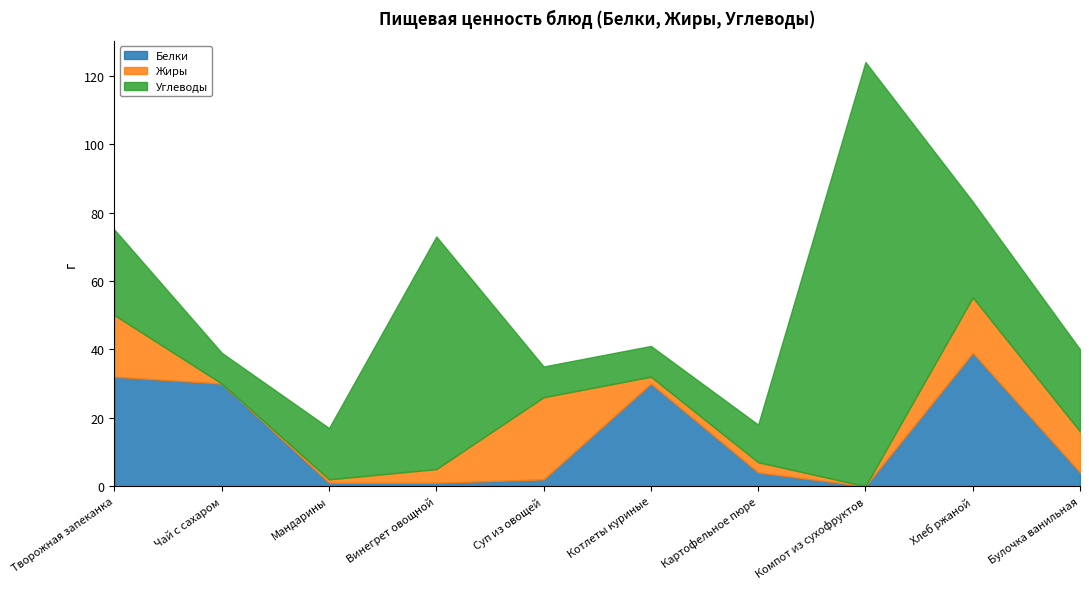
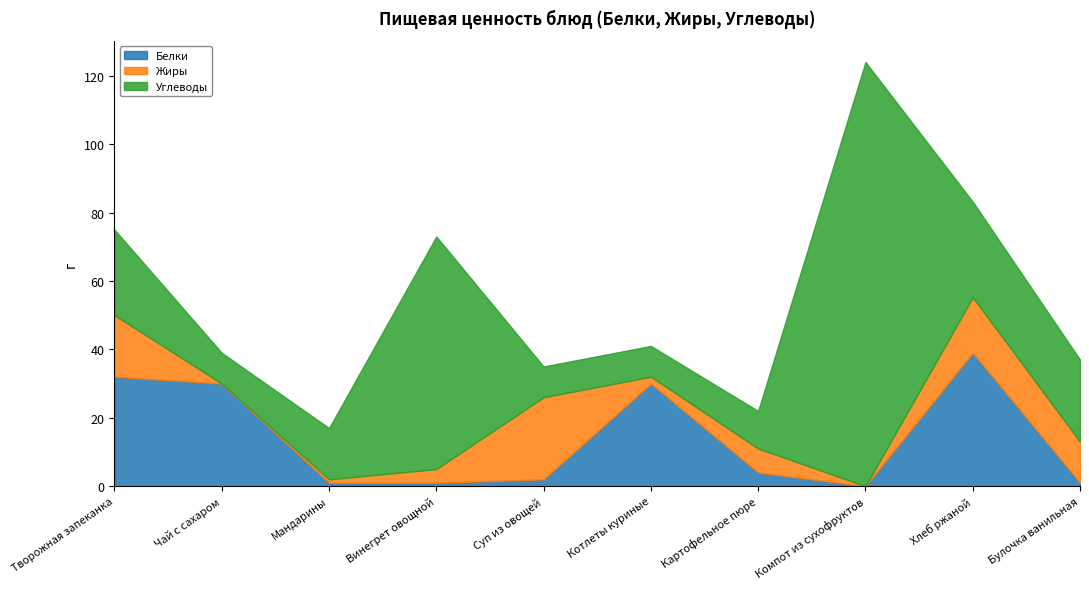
  {
    "Белки": {
      "Творожная запеканка": 32,
      "Мандарины": 1,
      "Винегрет овощной": 1,
      "Суп из овощей": 2,
      "Котлеты куриные": 30,
      "Картофельное пюре": 4,
      "Хлеб ржаной": 39,
-     "Булочка ванильная": 4
+     "Булочка ванильная": 1
    },
    "Жиры": {
      "Творожная запеканка": 18,
      "Мандарины": 1,
      "Винегрет овощной": 4,
      "Суп из овощей": 24,
      "Котлеты куриные": 2,
-     "Картофельное пюре": 3,
+     "Картофельное пюре": 7,
      "Хлеб ржаной": 16,
      "Булочка ванильная": 12
    },
    "Углеводы": {
      "Творожная запеканка": 25,
      "Чай с сахаром": 9,
      "Мандарины": 15,
      "Винегрет овощной": 68,
      "Суп из овощей": 9,
      "Котлеты куриные": 9,
      "Картофельное пюре": 11,
      "Компот из сухофруктов": 124,
      "Хлеб ржаной": 28,
      "Булочка ванильная": 24
    }
  }
